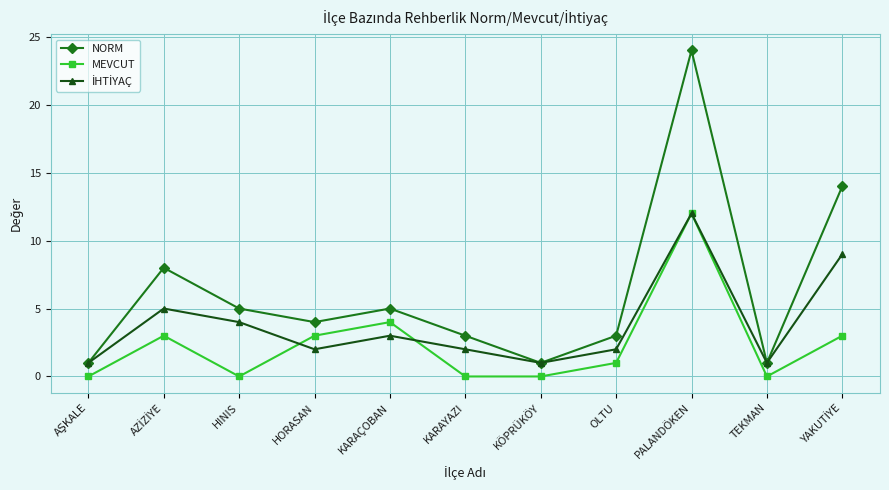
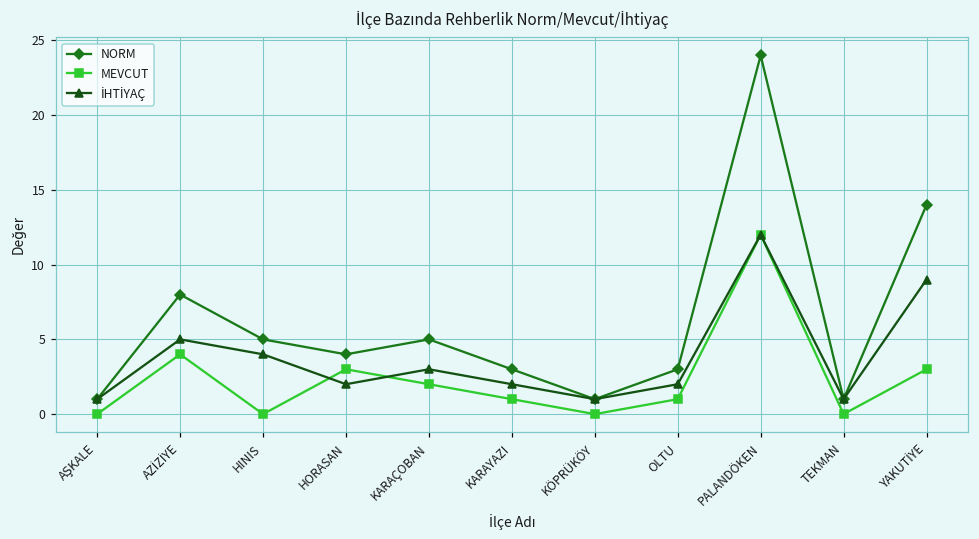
  {
    "MEVCUT": {
      "AŞKALE": 0,
-     "AZİZİYE": 3,
+     "AZİZİYE": 4,
      "HINIS": 0,
      "HORASAN": 3,
-     "KARAÇOBAN": 4,
-     "KARAYAZI": 0,
+     "KARAÇOBAN": 2,
+     "KARAYAZI": 1,
      "KÖPRÜKÖY": 0,
      "OLTU": 1,
      "TEKMAN": 0,
      "YAKUTİYE": 3
    }
  }
